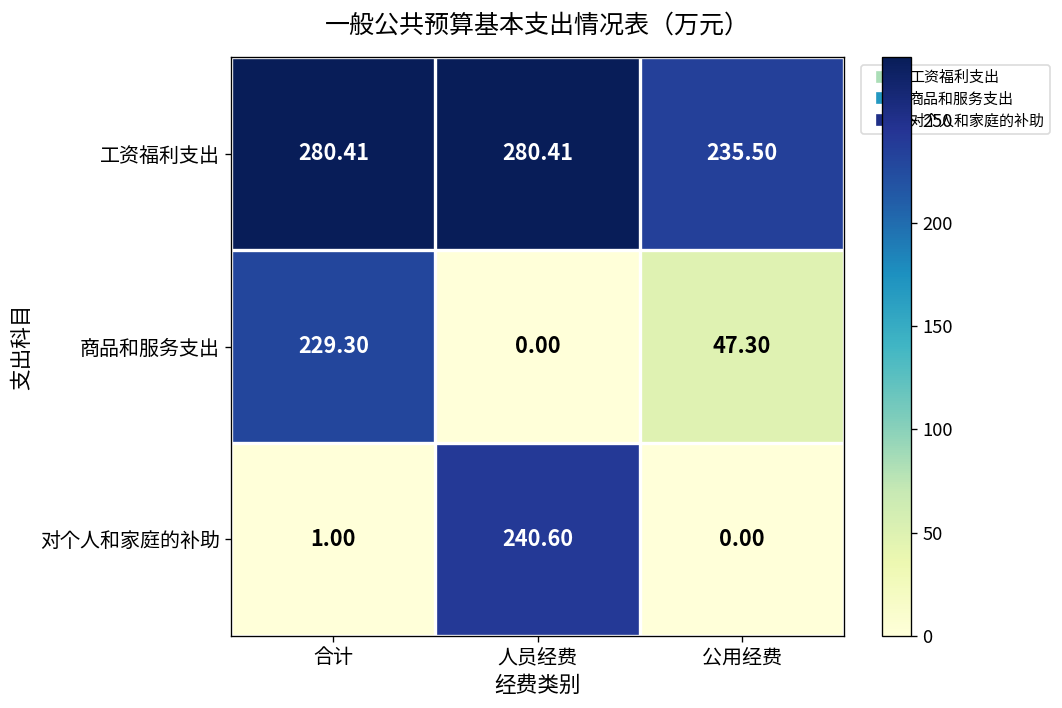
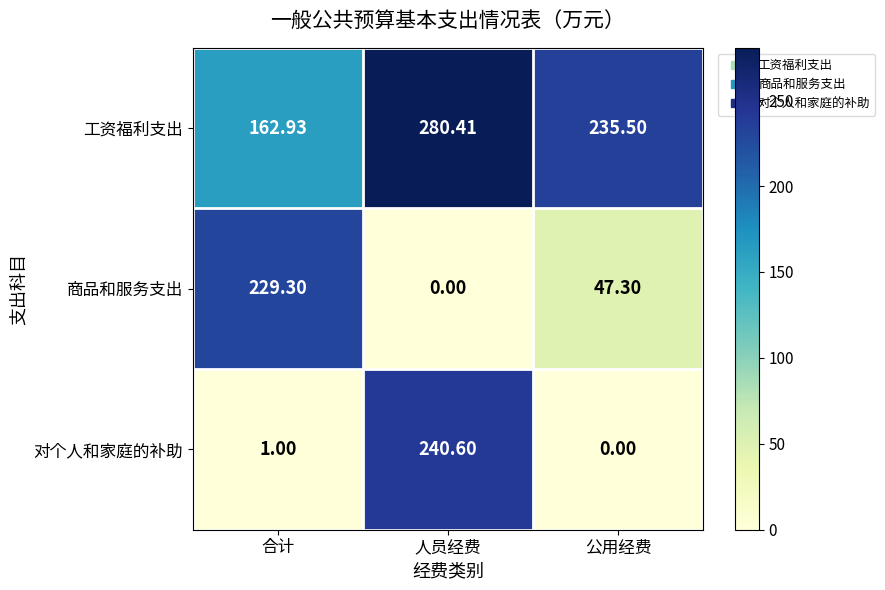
  {
    "工资福利支出": {
-     "合计": 280.41,
+     "合计": 162.93,
      "人员经费": 280.41,
      "公用经费": 235.50
    },
    "商品和服务支出": {
      "合计": 229.30,
      "人员经费": 0.00,
      "公用经费": 47.30
    },
    "对个人和家庭的补助": {
      "合计": 1.00,
      "人员经费": 240.60,
      "公用经费": 0.00
    }
  }
